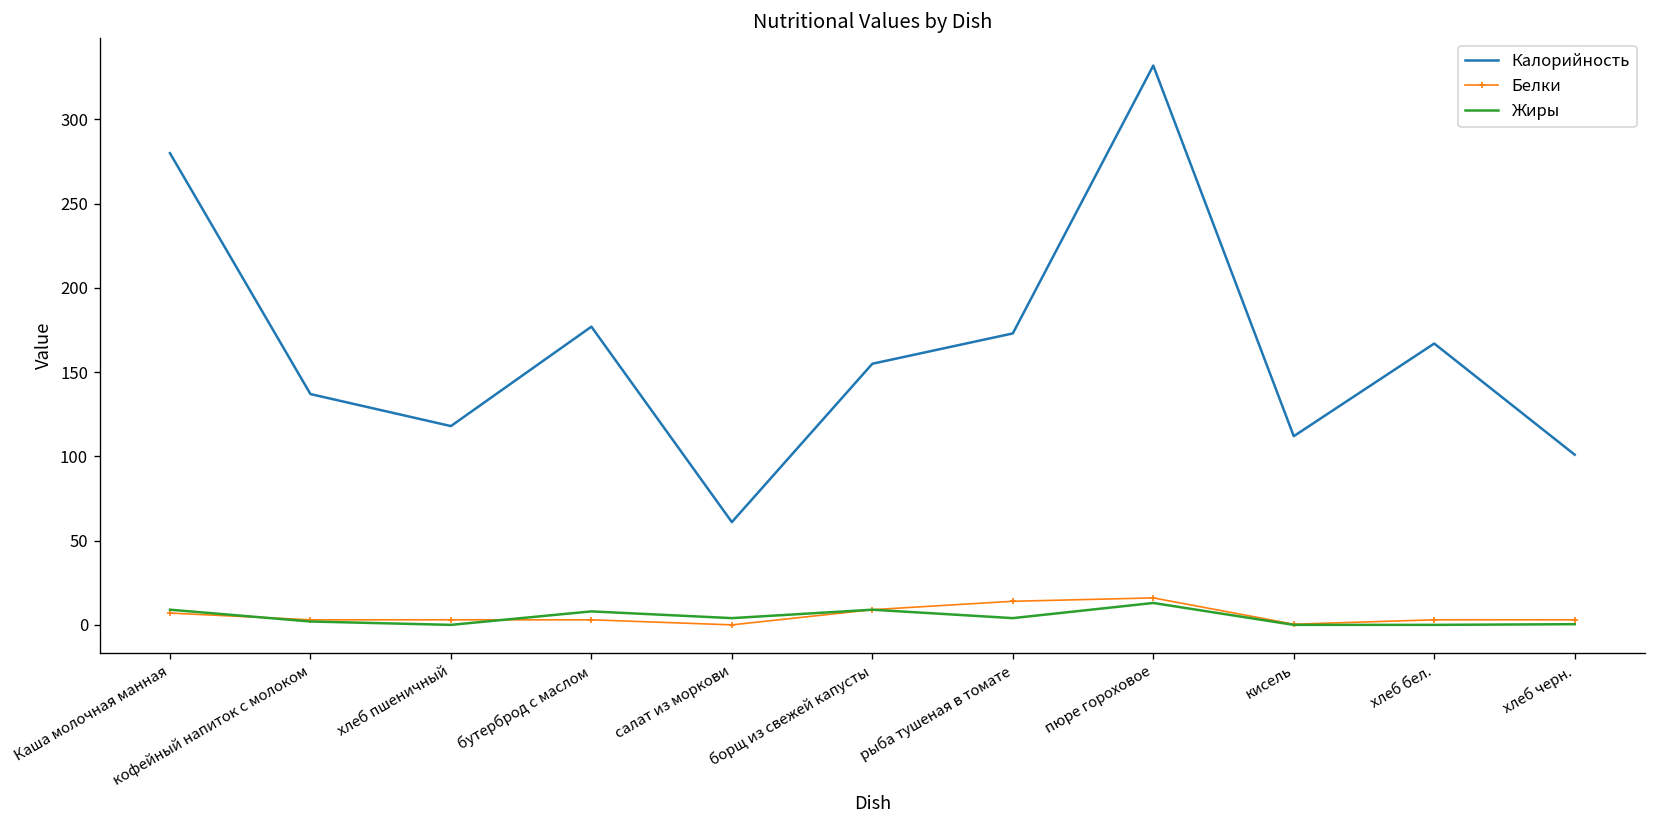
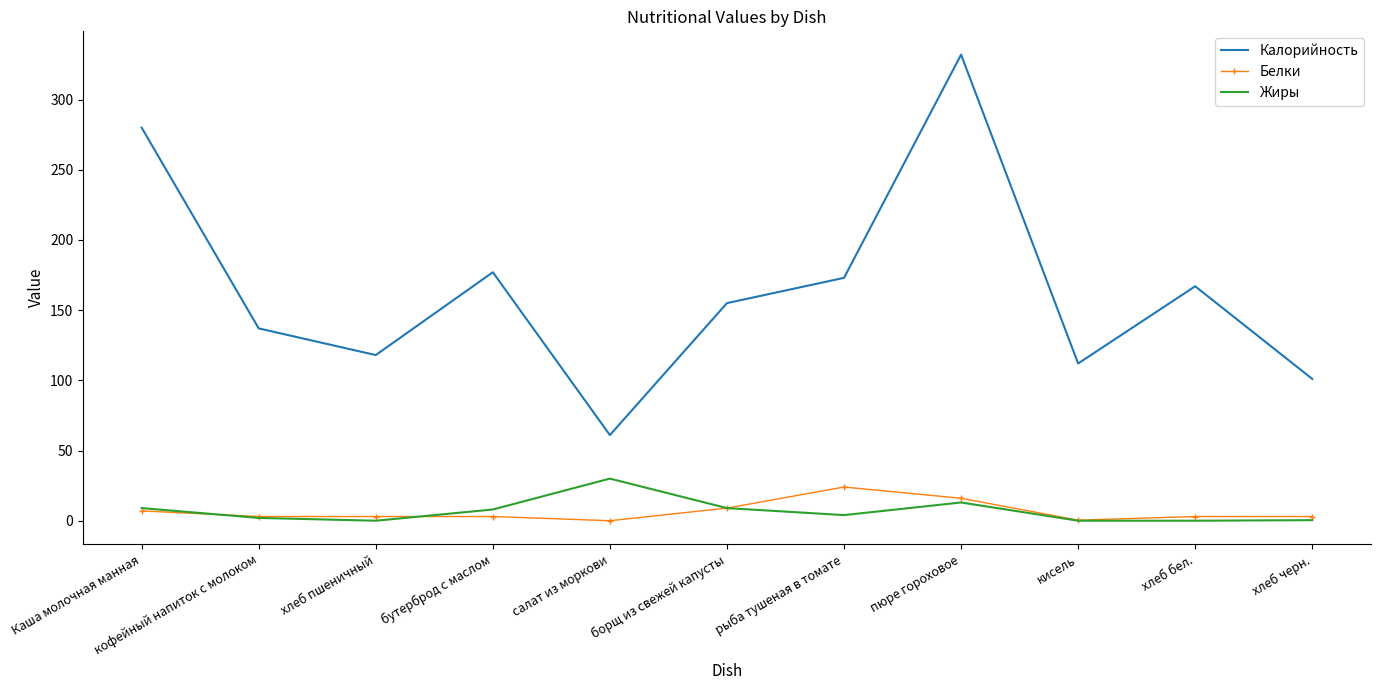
  {
    "Калорийность": {
      "Каша молочная манная": 280,
      "кофейный напиток с молоком": 137,
      "хлеб пшеничный": 118,
      "бутерброд с маслом": 177,
      "салат из моркови": 61,
      "борщ из свежей капусты": 155,
      "рыба тушеная в томате": 173,
      "пюре гороховое": 332,
      "кисель": 112,
      "хлеб бел.": 167,
      "хлеб черн.": 101
    },
    "Белки": {
      "Каша молочная манная": 7,
      "хлеб пшеничный": 3,
      "бутерброд с маслом": 3,
      "салат из моркови": 0,
-     "рыба тушеная в томате": 14,
+     "рыба тушеная в томате": 24,
      "пюре гороховое": 16,
      "хлеб бел.": 3,
      "хлеб черн.": 3
    },
    "Жиры": {
      "Каша молочная манная": 9,
      "хлеб пшеничный": 0,
      "бутерброд с маслом": 8,
-     "салат из моркови": 4,
+     "салат из моркови": 30,
      "рыба тушеная в томате": 4,
      "пюре гороховое": 13,
      "хлеб бел.": 0,
      "хлеб черн.": 0
    }
  }
